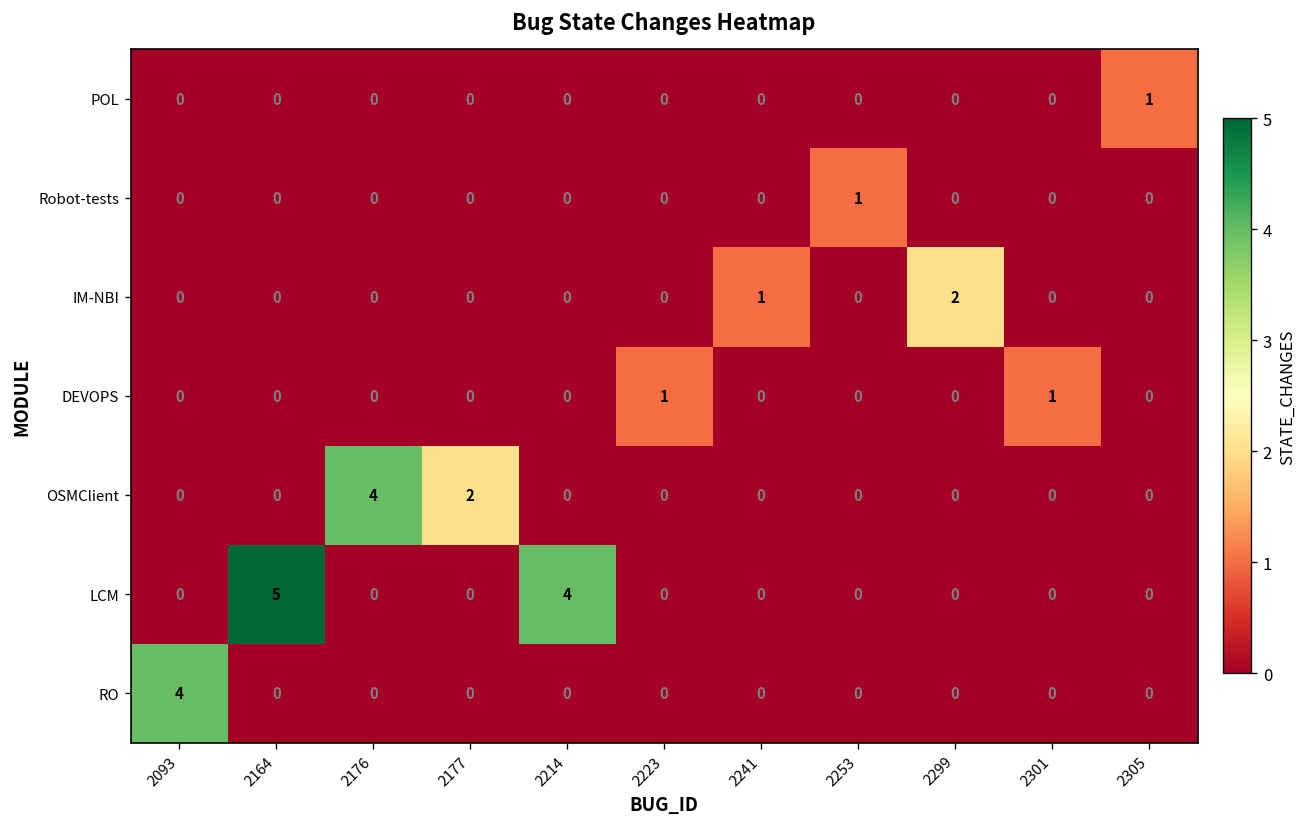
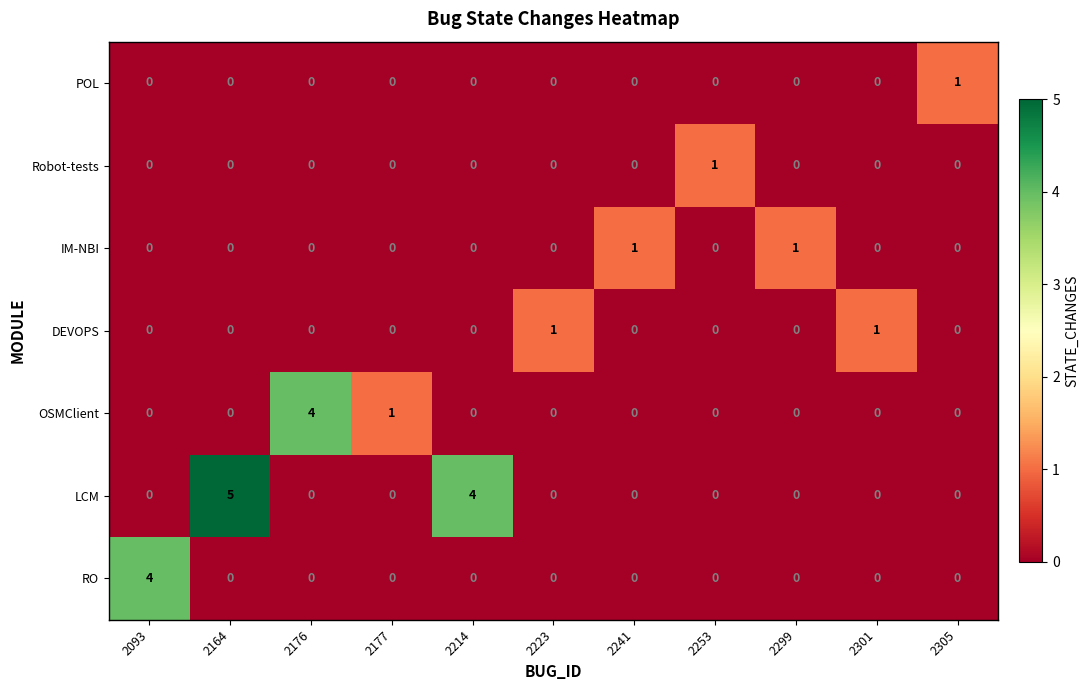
  {
    "POL": {
      "2093": 0,
      "2164": 0,
      "2176": 0,
      "2177": 0,
      "2214": 0,
      "2223": 0,
      "2241": 0,
      "2253": 0,
      "2299": 0,
      "2301": 0,
      "2305": 1
    },
    "Robot-tests": {
      "2093": 0,
      "2164": 0,
      "2176": 0,
      "2177": 0,
      "2214": 0,
      "2223": 0,
      "2241": 0,
      "2253": 1,
      "2299": 0,
      "2301": 0,
      "2305": 0
    },
    "IM-NBI": {
      "2093": 0,
      "2164": 0,
      "2176": 0,
      "2177": 0,
      "2214": 0,
      "2223": 0,
      "2241": 1,
      "2253": 0,
-     "2299": 2,
+     "2299": 1,
      "2301": 0,
      "2305": 0
    },
    "DEVOPS": {
      "2093": 0,
      "2164": 0,
      "2176": 0,
      "2177": 0,
      "2214": 0,
      "2223": 1,
      "2241": 0,
      "2253": 0,
      "2299": 0,
      "2301": 1,
      "2305": 0
    },
    "OSMClient": {
      "2093": 0,
      "2164": 0,
      "2176": 4,
-     "2177": 2,
+     "2177": 1,
      "2214": 0,
      "2223": 0,
      "2241": 0,
      "2253": 0,
      "2299": 0,
      "2301": 0,
      "2305": 0
    },
    "LCM": {
      "2093": 0,
      "2164": 5,
      "2176": 0,
      "2177": 0,
      "2214": 4,
      "2223": 0,
      "2241": 0,
      "2253": 0,
      "2299": 0,
      "2301": 0,
      "2305": 0
    },
    "RO": {
      "2093": 4,
      "2164": 0,
      "2176": 0,
      "2177": 0,
      "2214": 0,
      "2223": 0,
      "2241": 0,
      "2253": 0,
      "2299": 0,
      "2301": 0,
      "2305": 0
    }
  }
